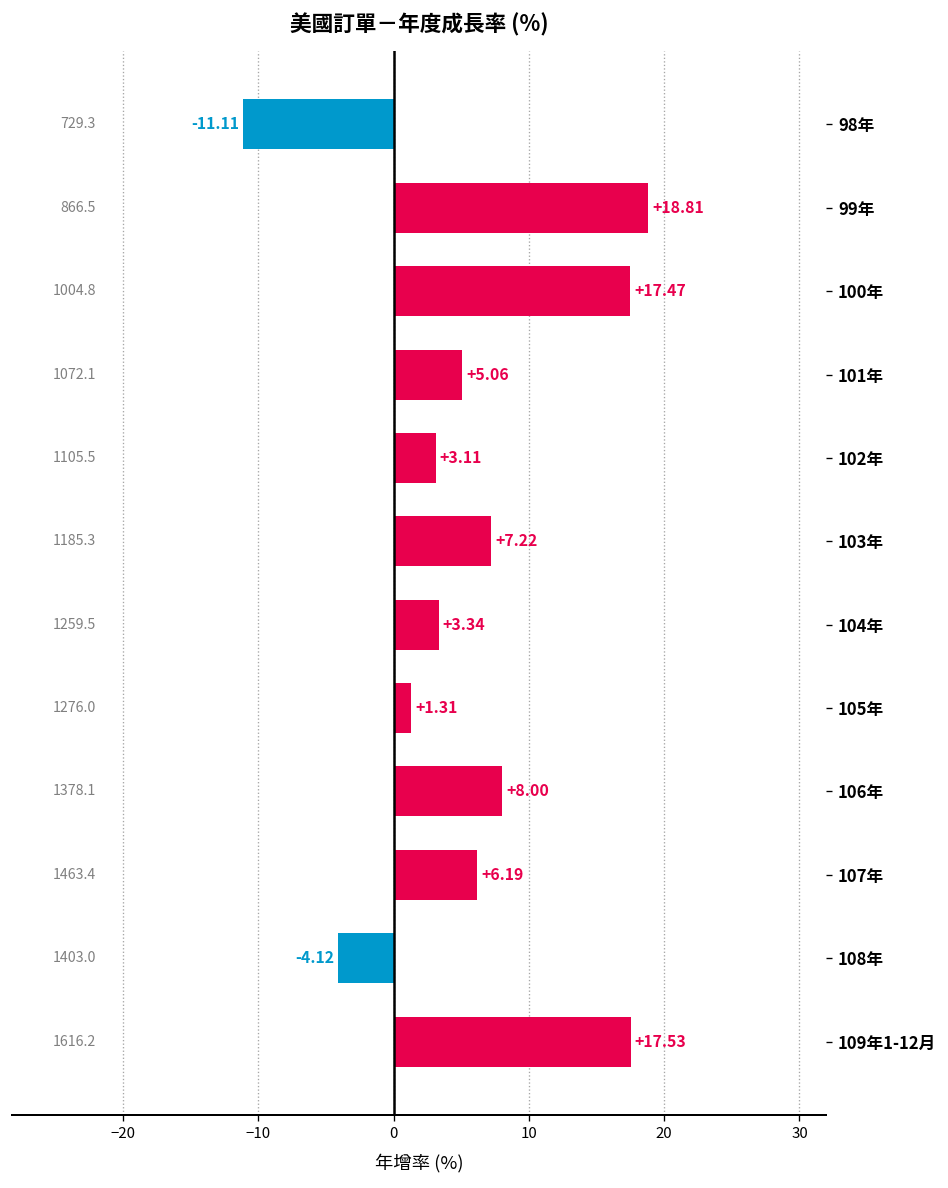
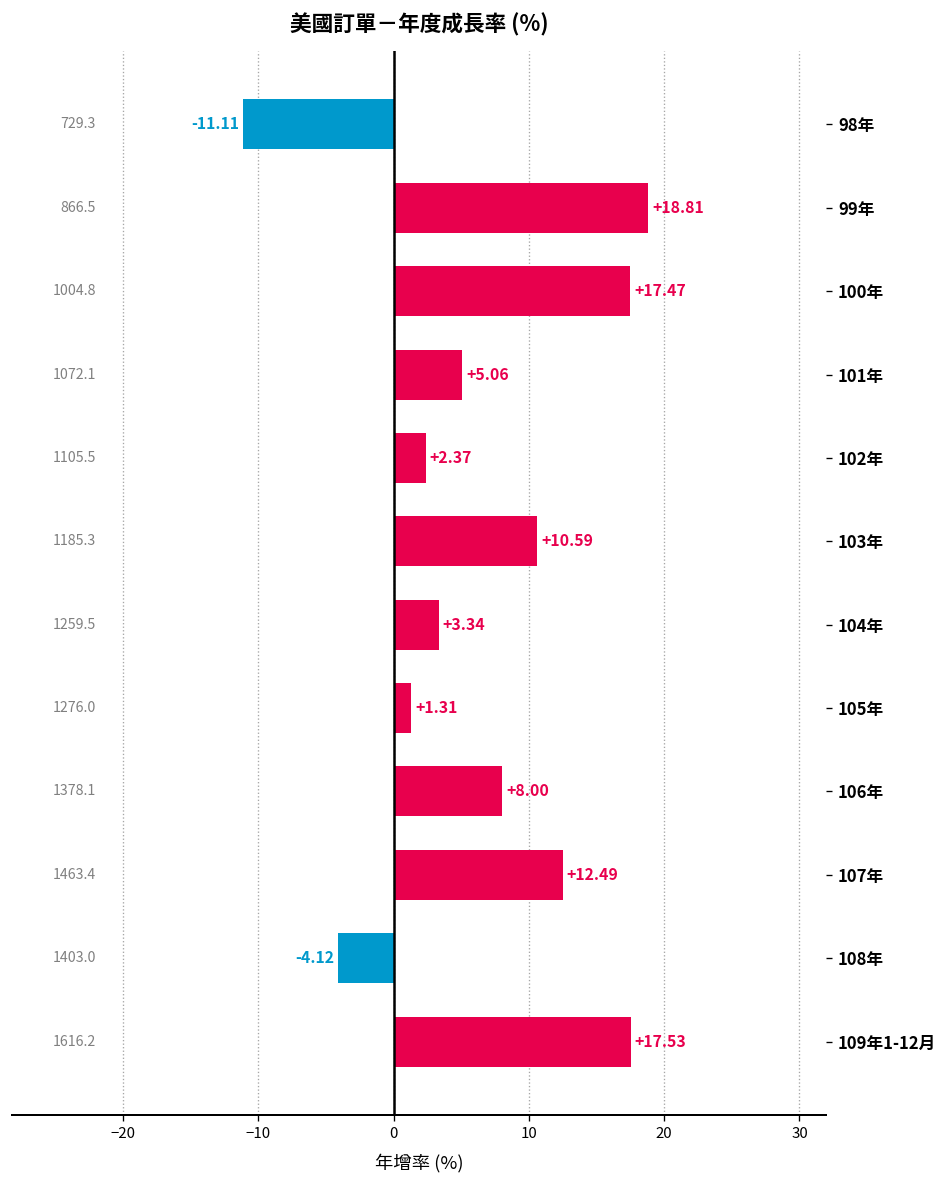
  {
    "98年": "-11.11",
    "99年": "+18.81",
    "100年": "+17.47",
    "101年": "+5.06",
-   "102年": "+3.11",
-   "103年": "+7.22",
+   "102年": "+2.37",
+   "103年": "+10.59",
    "104年": "+3.34",
    "105年": "+1.31",
    "106年": "+8.00",
-   "107年": "+6.19",
+   "107年": "+12.49",
    "108年": "-4.12",
    "109年1-12月": "+17.53"
  }
